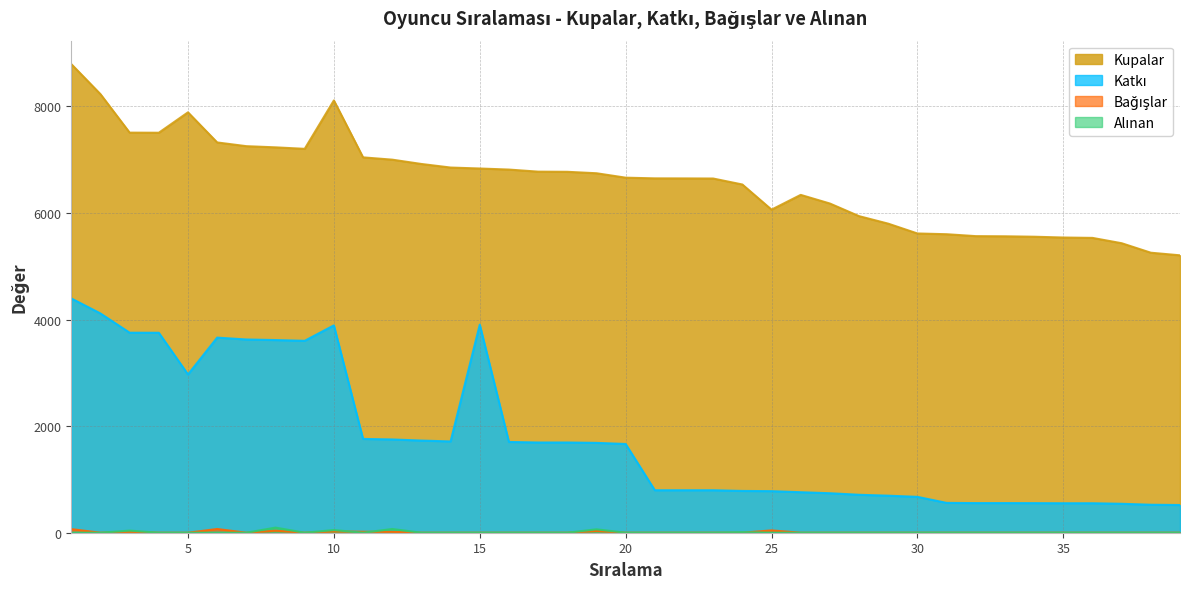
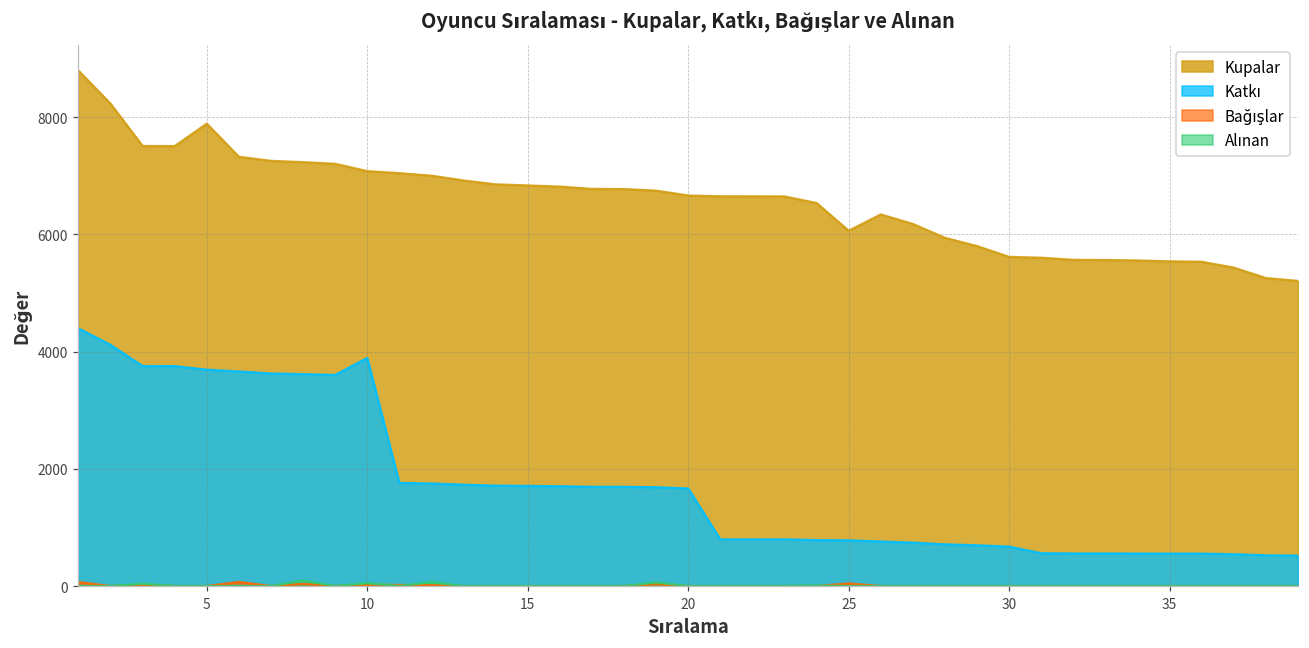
  {
    "Kupalar": {
      "5": 7900,
-     "10": 8100,
+     "10": 7100,
      "15": 6800,
      "20": 6700,
      "25": 6100,
      "30": 5600,
      "35": 5500
    },
    "Katkı": {
-     "5": 3000,
+     "5": 3700,
      "10": 3900,
-     "15": 3900,
+     "15": 1700,
      "20": 1700,
      "25": 800,
      "30": 700,
      "35": 600
    }
  }
